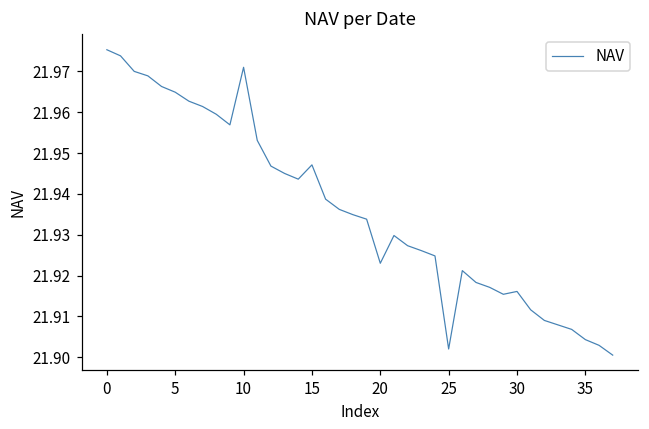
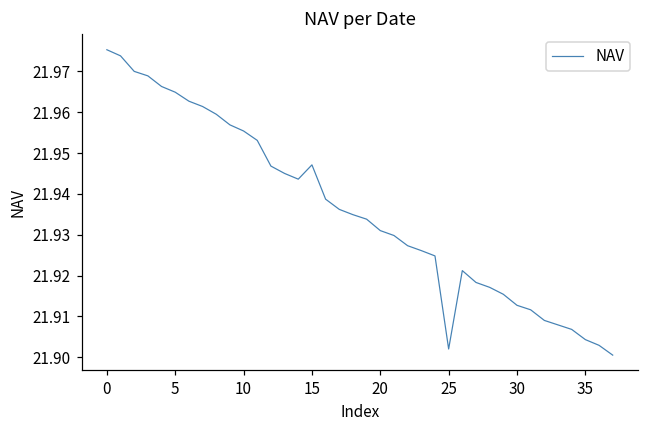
  {
    "0": 21.975,
    "5": 21.965,
-   "10": 21.971,
+   "10": 21.955,
    "15": 21.947,
-   "20": 21.923,
+   "20": 21.931,
    "25": 21.902,
-   "30": 21.916,
+   "30": 21.913,
    "35": 21.904
  }
